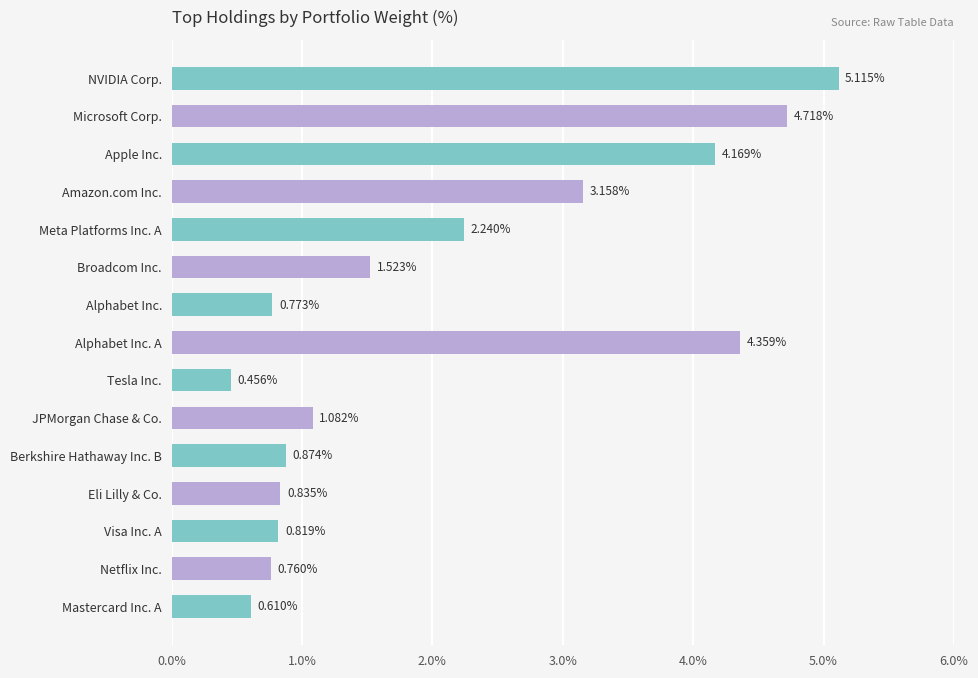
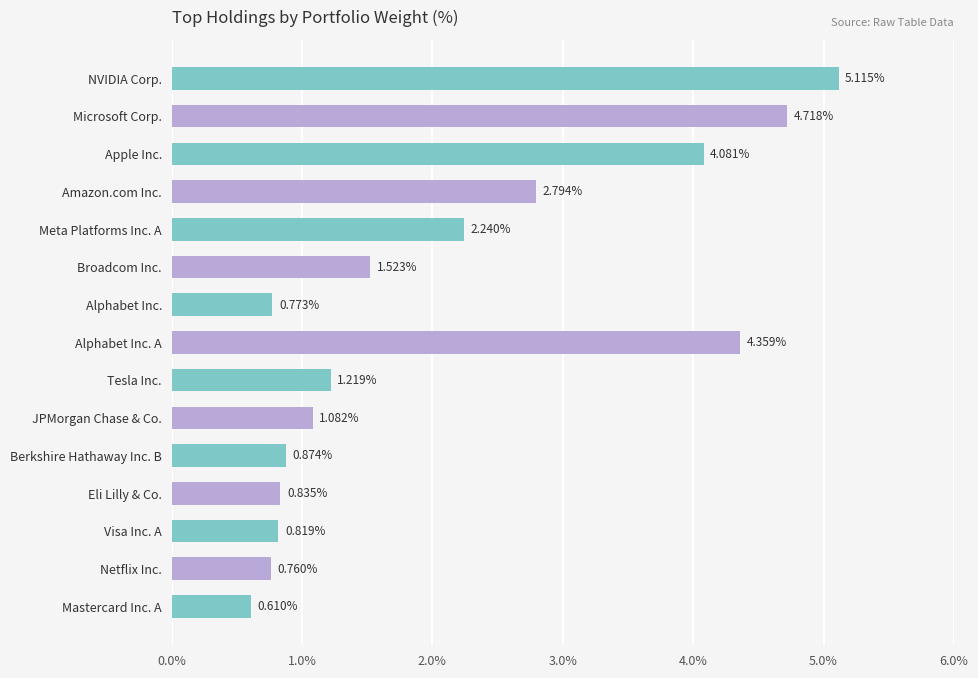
  {
    "NVIDIA Corp.": "5.115%",
    "Microsoft Corp.": "4.718%",
-   "Apple Inc.": "4.169%",
-   "Amazon.com Inc.": "3.158%",
+   "Apple Inc.": "4.081%",
+   "Amazon.com Inc.": "2.794%",
    "Meta Platforms Inc. A": "2.240%",
    "Broadcom Inc.": "1.523%",
    "Alphabet Inc.": "0.773%",
    "Alphabet Inc. A": "4.359%",
-   "Tesla Inc.": "0.456%",
+   "Tesla Inc.": "1.219%",
    "JPMorgan Chase & Co.": "1.082%",
    "Berkshire Hathaway Inc. B": "0.874%",
    "Eli Lilly & Co.": "0.835%",
    "Visa Inc. A": "0.819%",
    "Netflix Inc.": "0.760%",
    "Mastercard Inc. A": "0.610%"
  }
